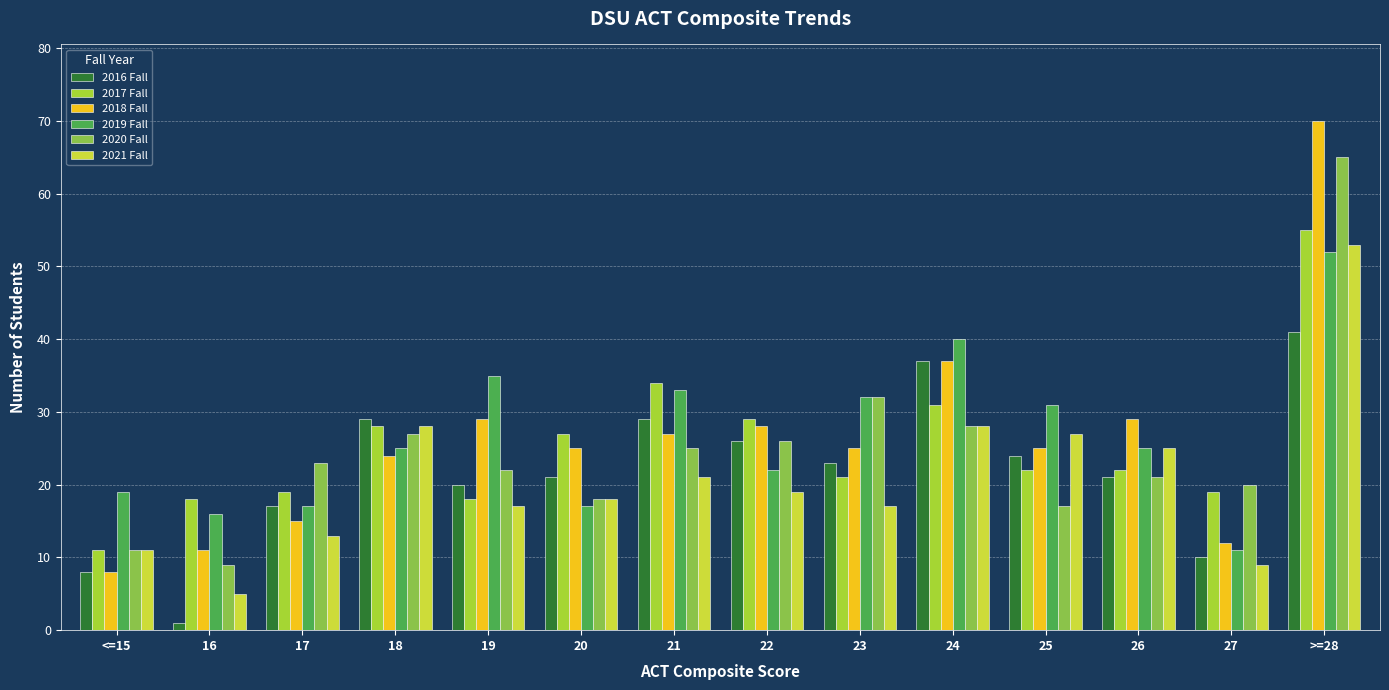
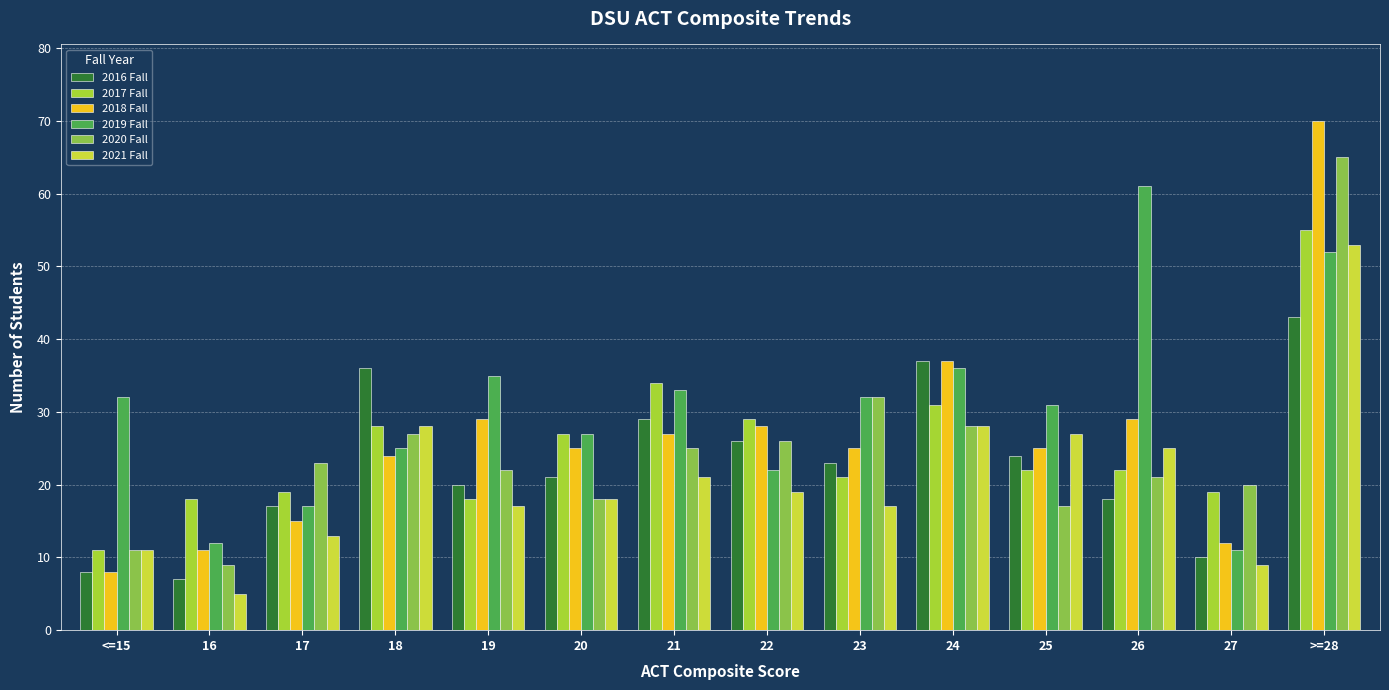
  {
    "2016 Fall": {
      "<=15": 8,
-     "16": 1,
+     "16": 7,
      "17": 17,
-     "18": 29,
+     "18": 36,
      "19": 20,
      "20": 21,
      "21": 29,
      "22": 26,
      "23": 23,
      "24": 37,
      "25": 24,
-     "26": 21,
+     "26": 18,
      "27": 10,
-     ">=28": 41
+     ">=28": 43
    },
    "2019 Fall": {
-     "<=15": 19,
-     "16": 16,
+     "<=15": 32,
+     "16": 12,
      "17": 17,
      "18": 25,
      "19": 35,
-     "20": 17,
+     "20": 27,
      "21": 33,
      "22": 22,
      "23": 32,
-     "24": 40,
+     "24": 36,
      "25": 31,
-     "26": 25,
+     "26": 61,
      "27": 11,
      ">=28": 52
    }
  }
